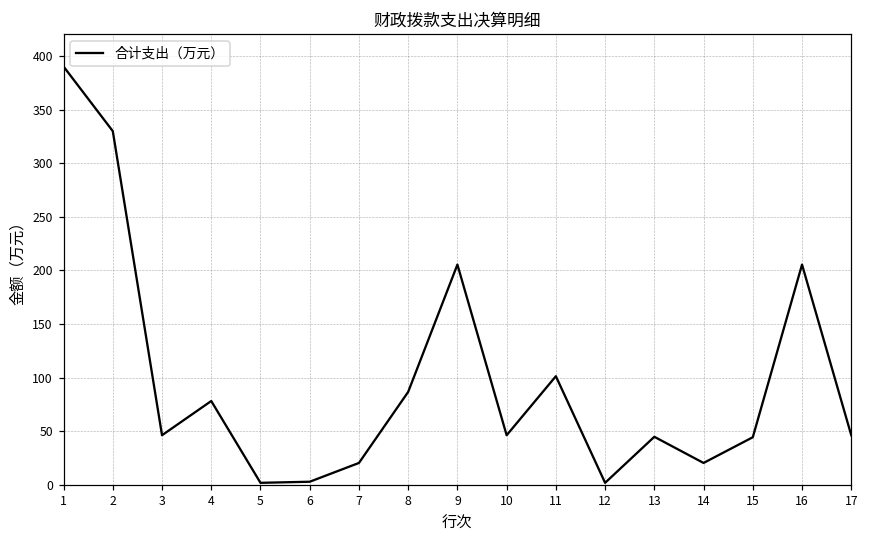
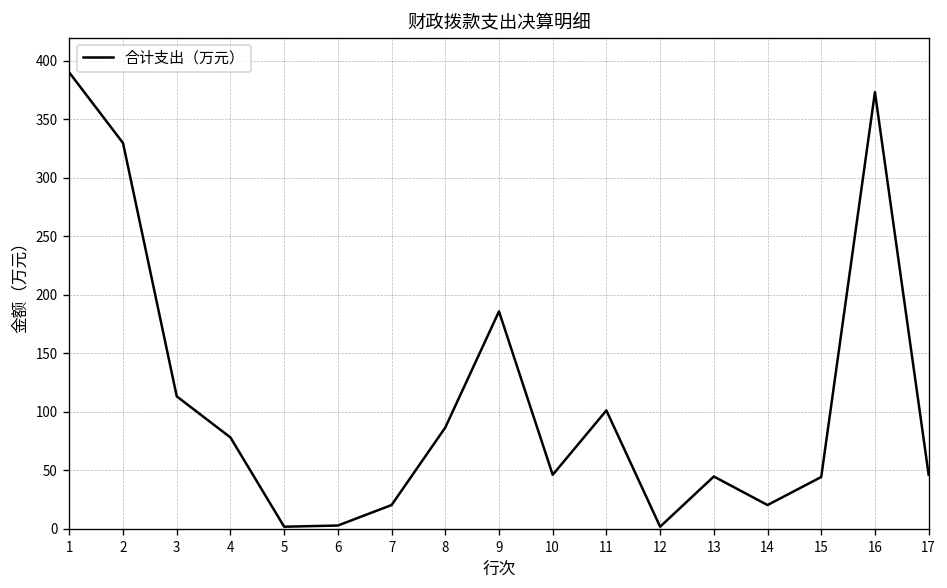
  {
    "1": 390,
    "2": 330,
-   "3": 50,
+   "3": 110,
    "4": 80,
    "5": 0,
    "6": 0,
    "7": 20,
    "8": 90,
-   "9": 210,
+   "9": 190,
    "10": 50,
    "11": 100,
    "12": 0,
    "13": 40,
    "14": 20,
    "15": 40,
-   "16": 210,
+   "16": 370,
    "17": 50
  }
